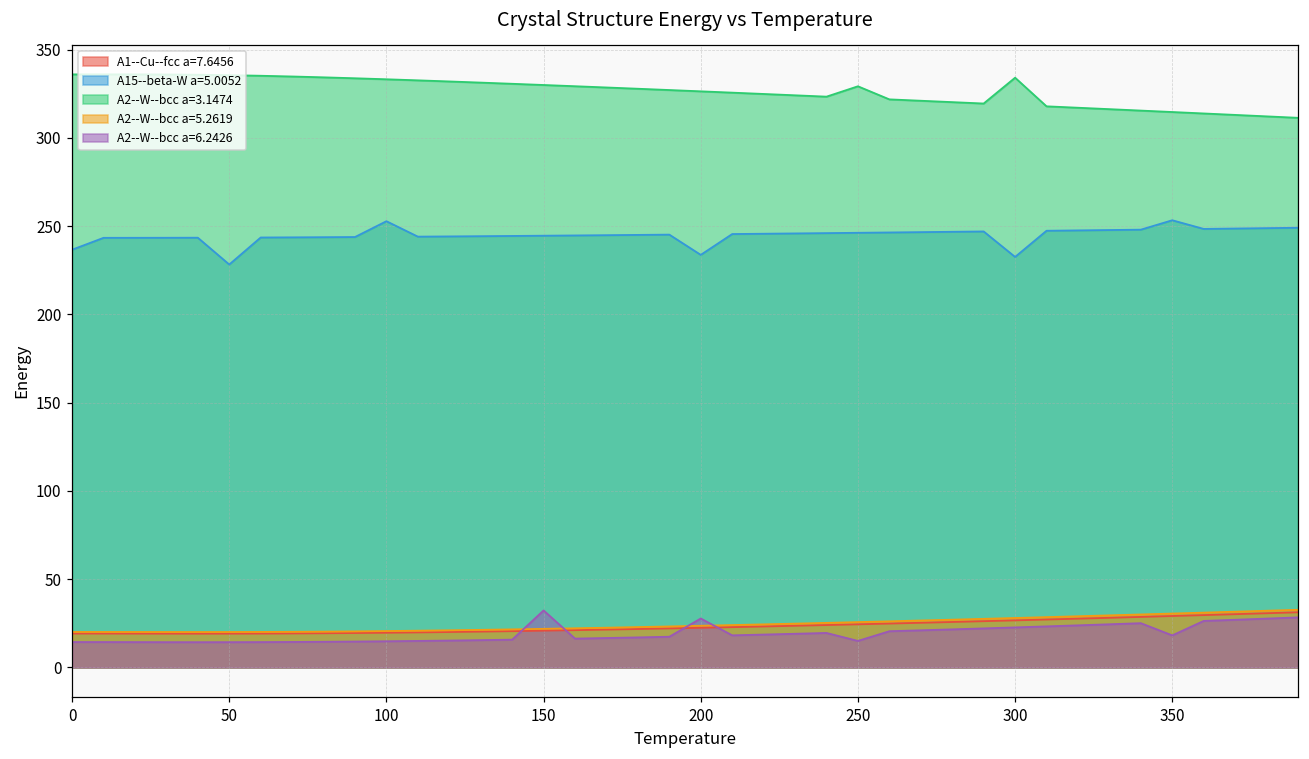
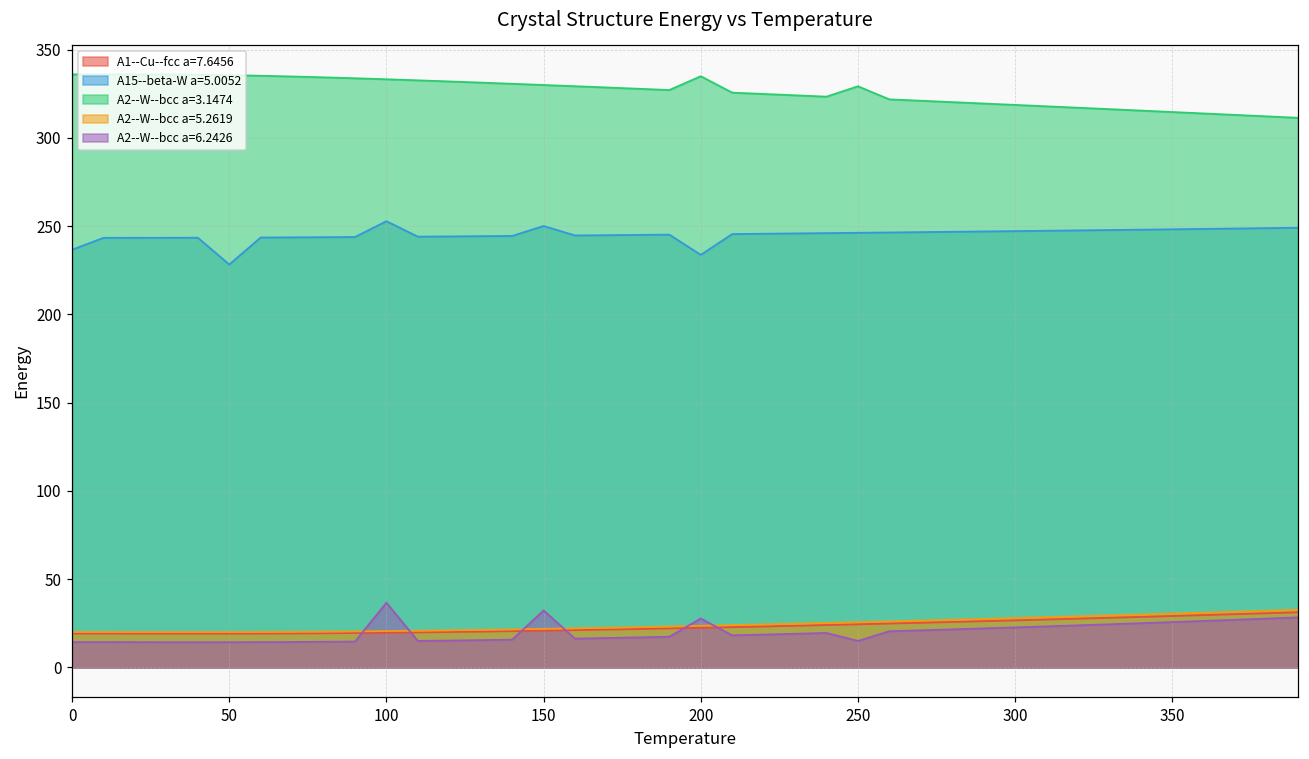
  {
    "A15--beta-W a=5.0052": {
      "0": 237,
      "50": 228,
      "100": 253,
-     "150": 245,
+     "150": 250,
      "200": 234,
      "250": 246,
-     "300": 233,
-     "350": 253
+     "300": 247,
+     "350": 248
    },
    "A2--W--bcc a=3.1474": {
      "0": 336,
      "100": 333,
      "150": 330,
-     "200": 326,
+     "200": 335,
      "250": 329,
-     "300": 334,
+     "300": 319,
      "350": 315
    },
    "A2--W--bcc a=6.2426": {
      "0": 14,
      "50": 14,
-     "100": 15,
+     "100": 37,
      "150": 32,
      "200": 28,
      "250": 15,
      "300": 23,
-     "350": 18
+     "350": 26
    }
  }
